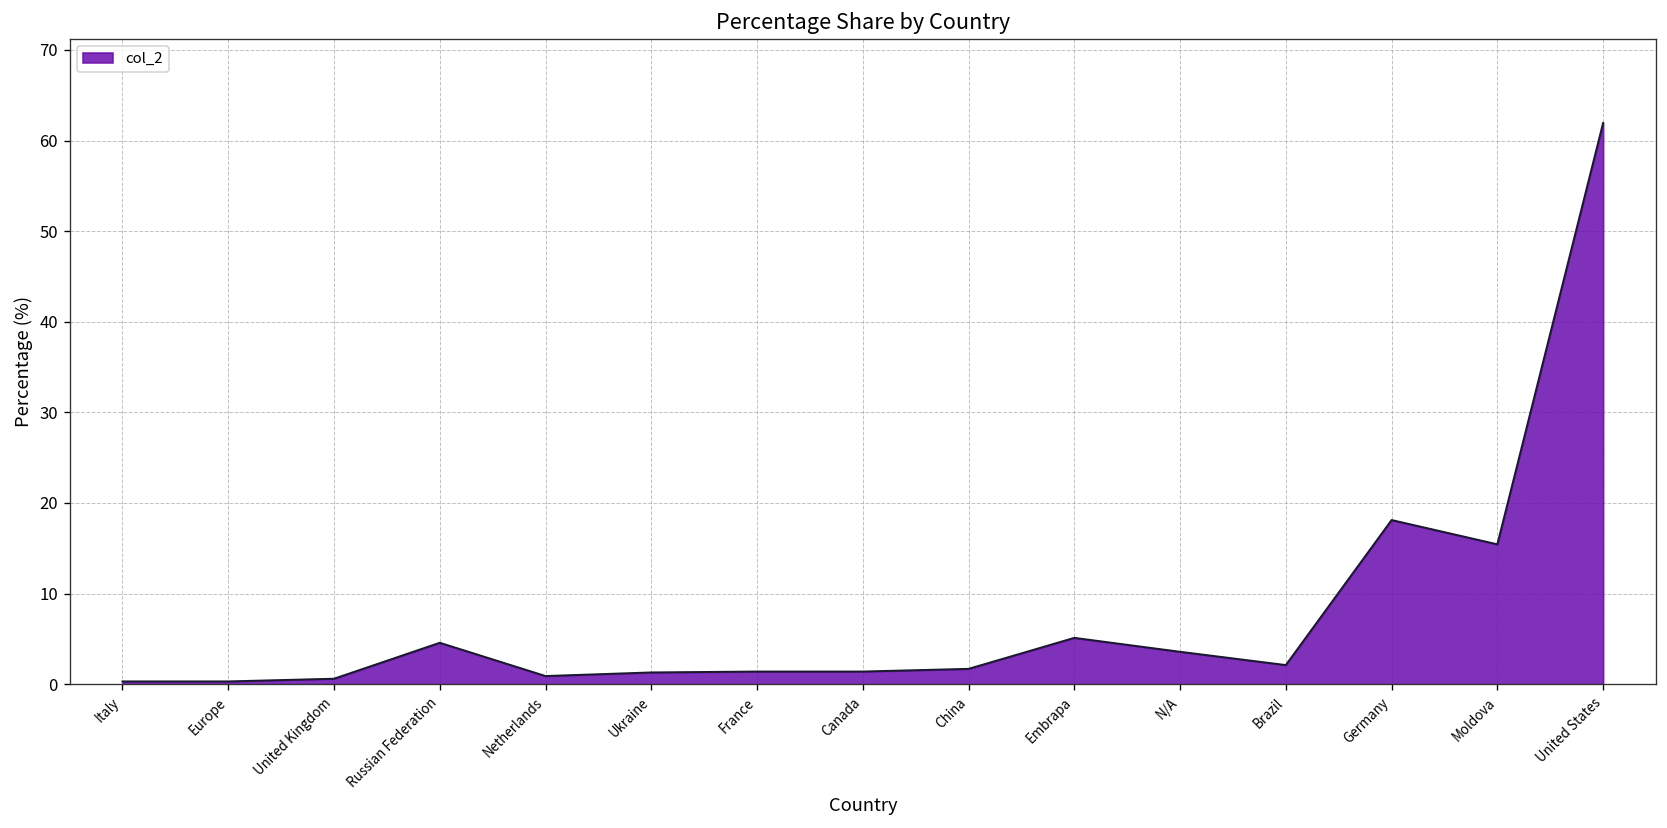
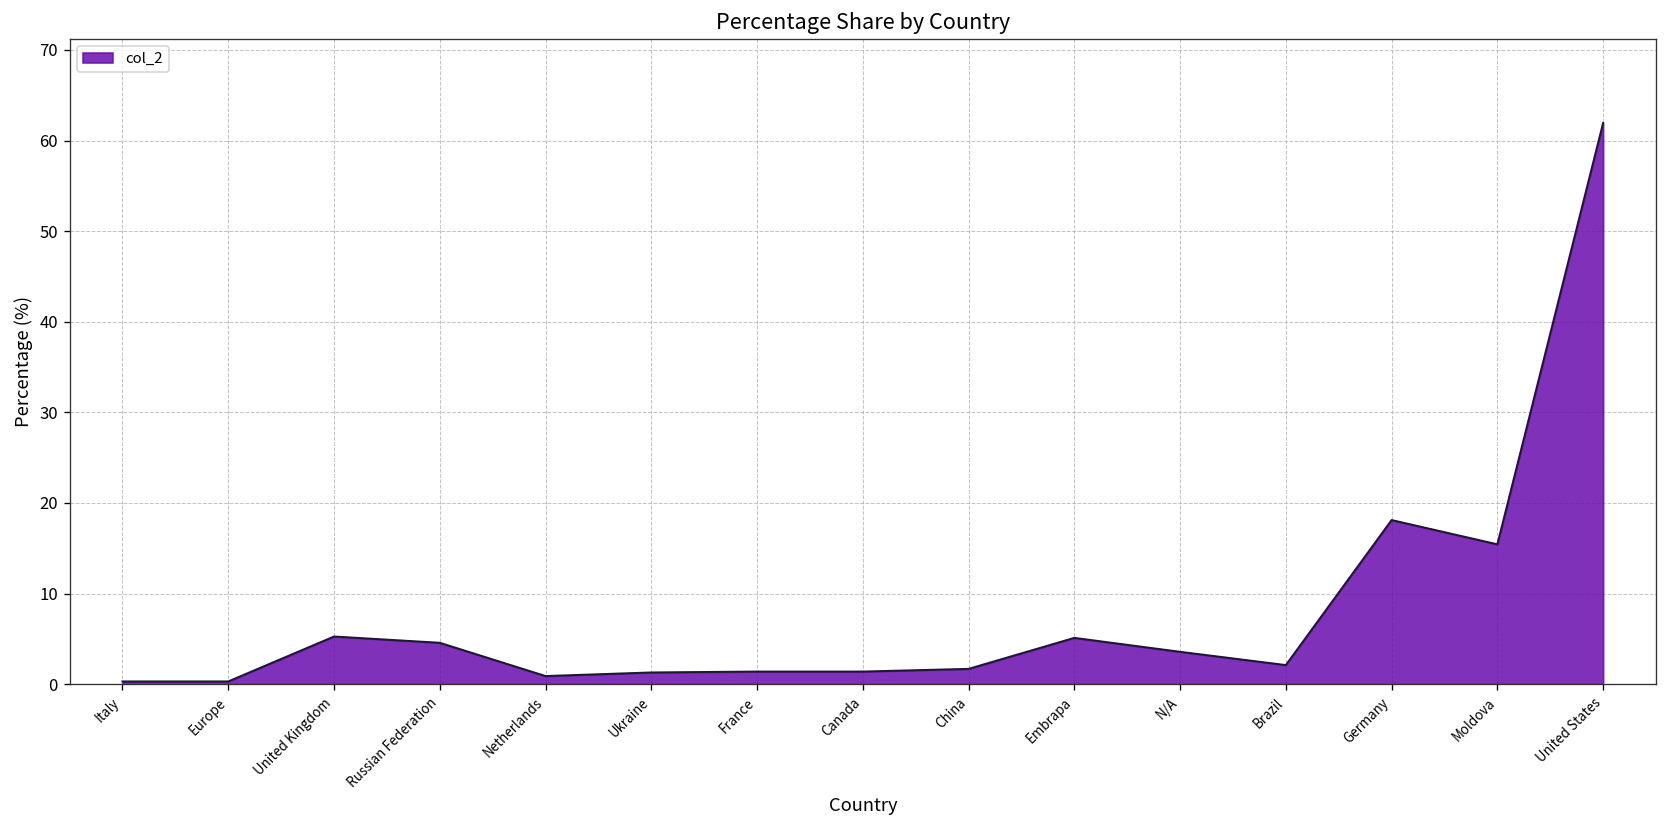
  {
    "Italy": 0,
    "Europe": 0,
-   "United Kingdom": 1,
+   "United Kingdom": 5,
    "Russian Federation": 5,
    "Netherlands": 1,
    "Ukraine": 1,
    "France": 1,
    "Canada": 1,
    "China": 2,
    "Embrapa": 5,
    "N/A": 4,
    "Brazil": 2,
    "Germany": 18,
    "Moldova": 15,
    "United States": 62
  }
